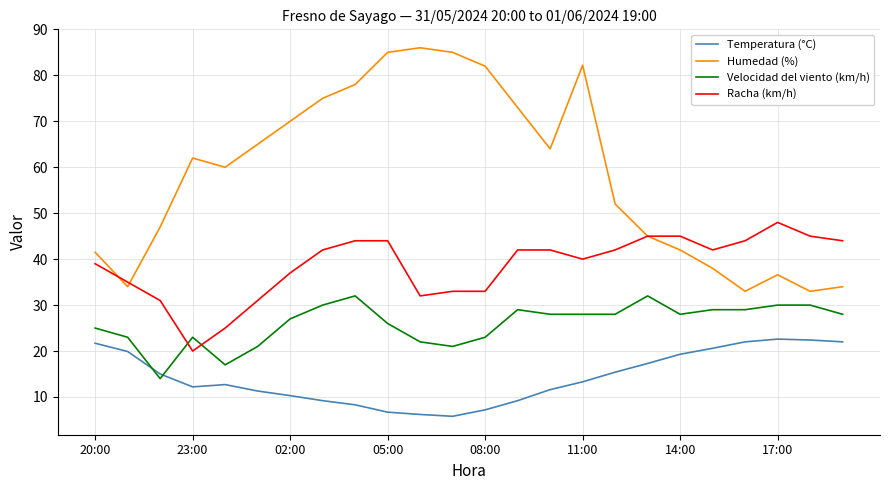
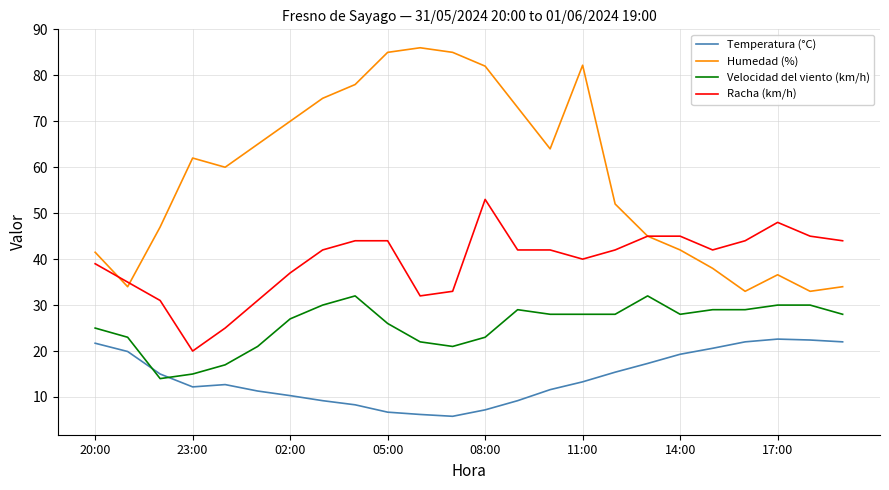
  {
    "Temperatura (°C)": {
      "20:00": 22,
      "23:00": 12,
      "02:00": 10,
      "05:00": 7,
      "08:00": 7,
      "11:00": 13,
      "14:00": 19,
      "17:00": 23
    },
    "Humedad (%)": {
      "20:00": 42,
      "23:00": 62,
      "02:00": 70,
      "05:00": 85,
      "08:00": 82,
      "11:00": 82,
      "14:00": 42,
      "17:00": 37
    },
    "Velocidad del viento (km/h)": {
      "20:00": 25,
-     "23:00": 23,
+     "23:00": 15,
      "02:00": 27,
      "05:00": 26,
      "08:00": 23,
      "11:00": 28,
      "14:00": 28,
      "17:00": 30
    },
    "Racha (km/h)": {
      "20:00": 39,
      "23:00": 20,
      "02:00": 37,
      "05:00": 44,
-     "08:00": 33,
+     "08:00": 53,
      "11:00": 40,
      "14:00": 45,
      "17:00": 48
    }
  }
